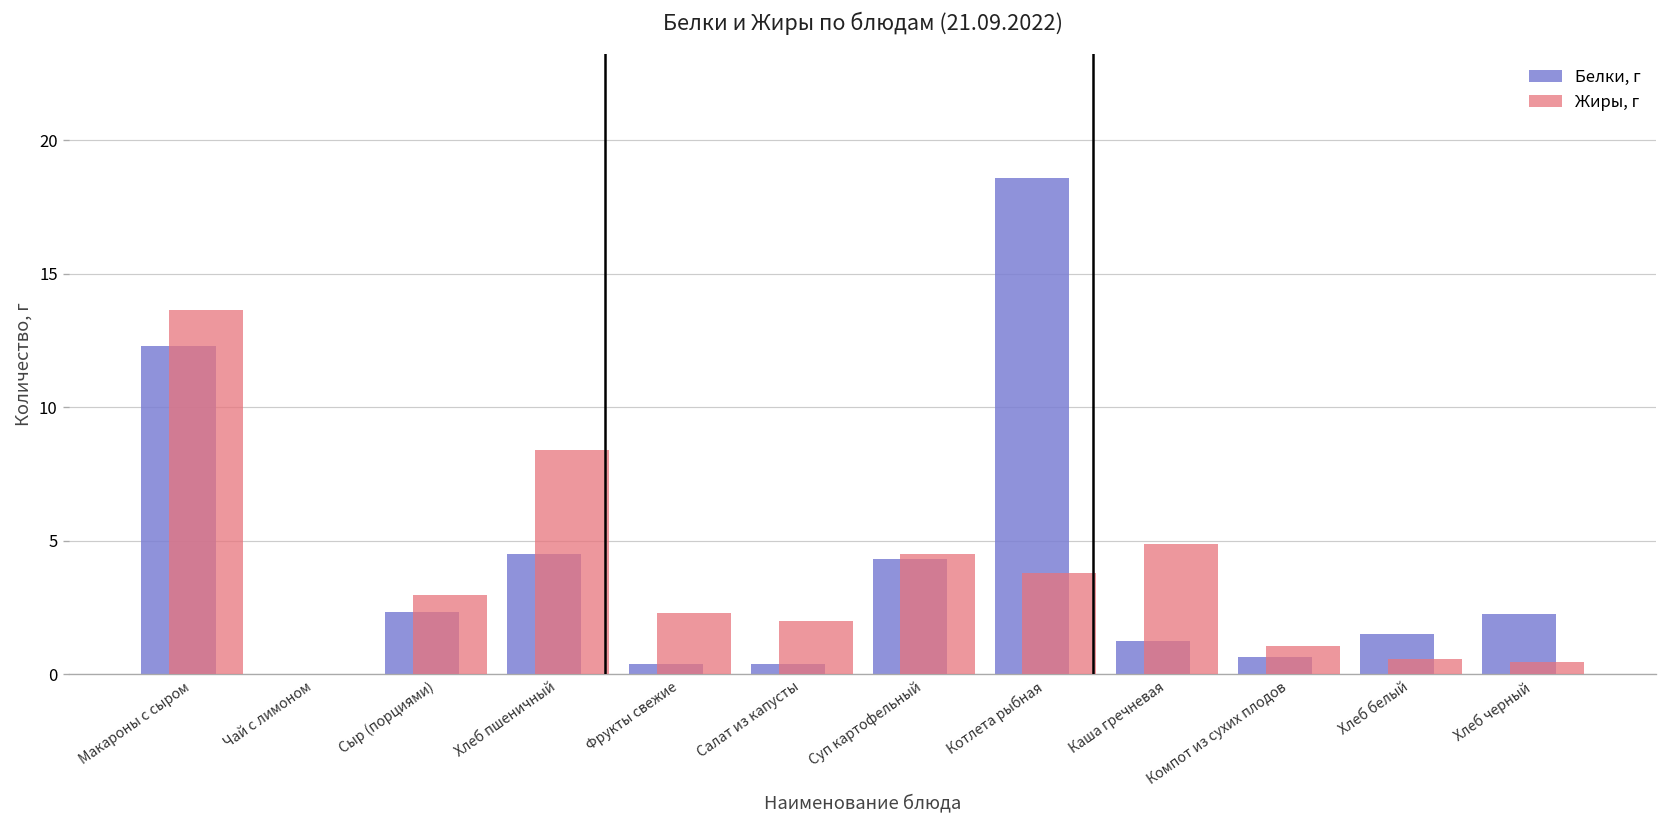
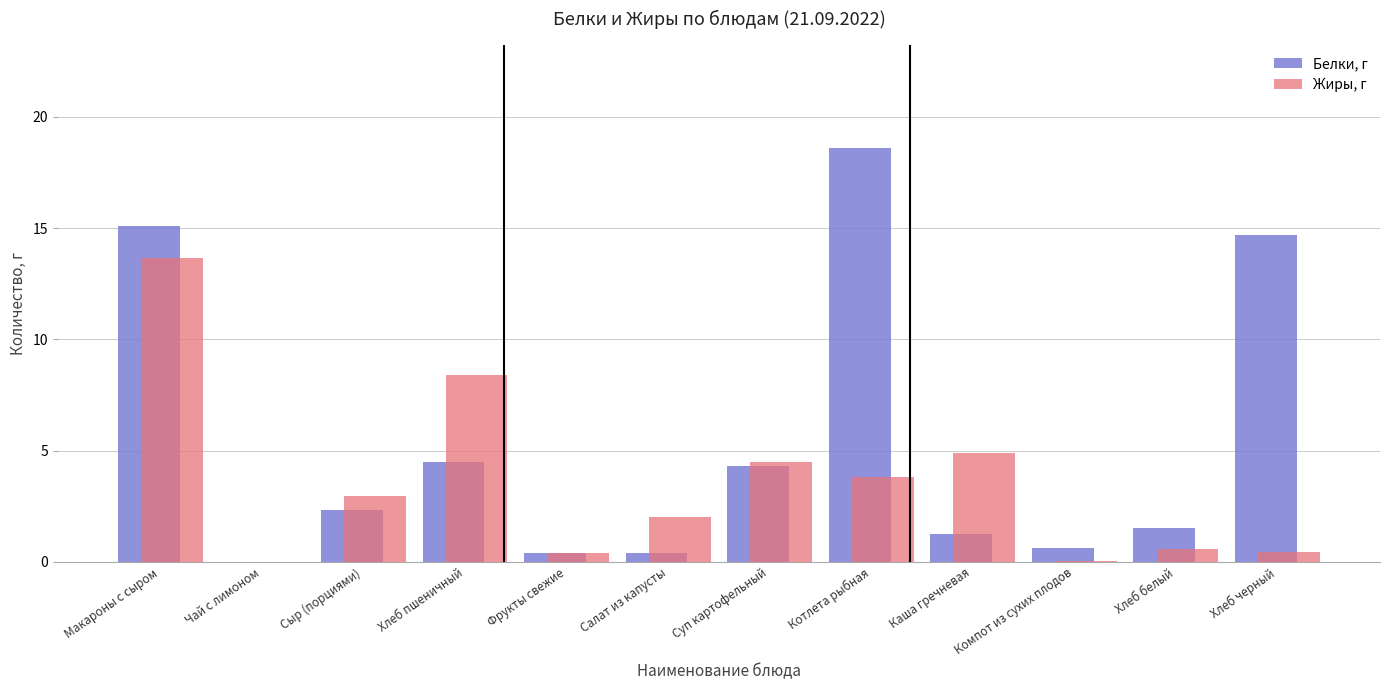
  {
    "Белки, г": {
-     "Макароны с сыром": 12.3,
+     "Макароны с сыром": 15.1,
      "Чай с лимоном": 0.0,
      "Котлета рыбная": 18.6,
      "Хлеб белый": 1.5,
-     "Хлеб черный": 2.2
+     "Хлеб черный": 14.7
    },
    "Жиры, г": {
      "Чай с лимоном": 0.0,
      "Сыр (порциями)": 3.0,
      "Хлеб пшеничный": 8.4,
-     "Фрукты свежие": 2.3,
+     "Фрукты свежие": 0.4,
      "Салат из капусты": 2.0,
      "Суп картофельный": 4.5,
      "Каша гречневая": 4.9,
-     "Компот из сухих плодов": 1.0
+     "Компот из сухих плодов": 0.0
    }
  }
